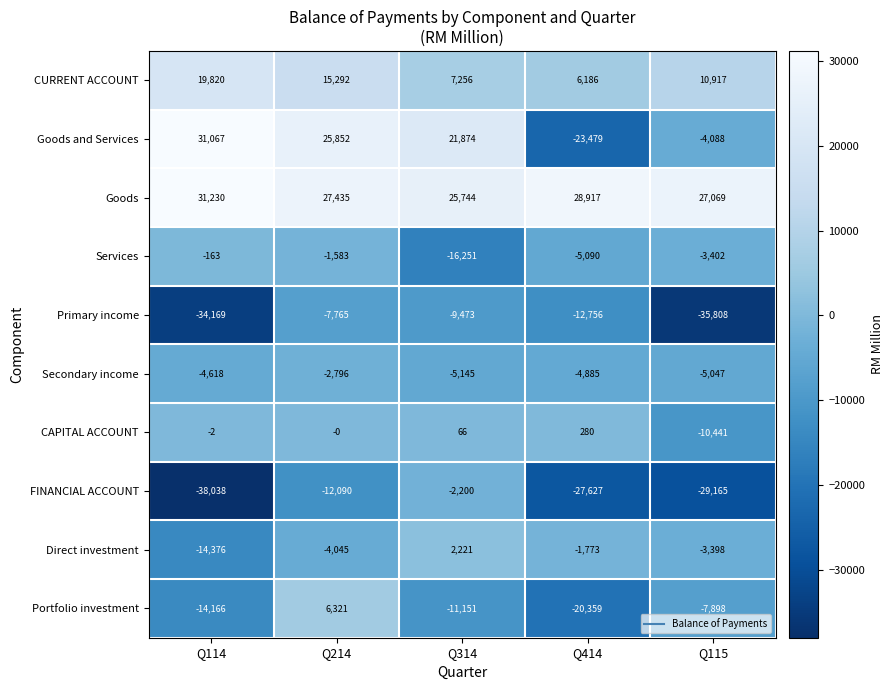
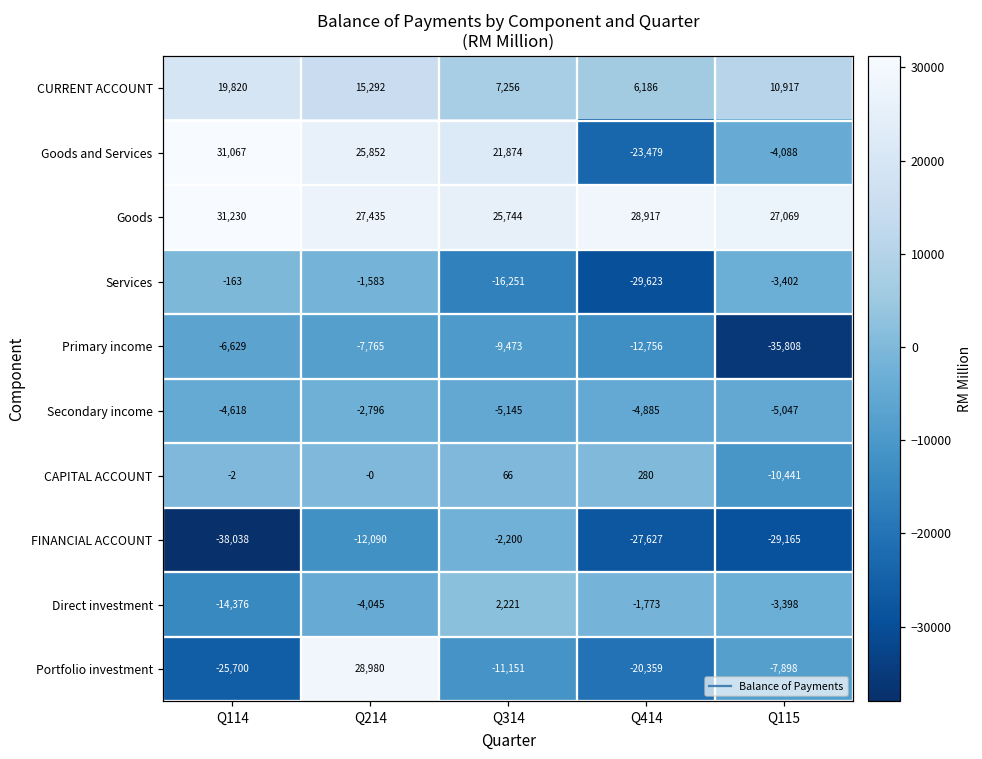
  {
    "CURRENT ACCOUNT": {
      "Q114": "19,820",
      "Q214": "15,292",
      "Q314": "7,256",
      "Q414": "6,186",
      "Q115": "10,917"
    },
    "Goods and Services": {
      "Q114": "31,067",
      "Q214": "25,852",
      "Q314": "21,874",
      "Q414": "-23,479",
      "Q115": "-4,088"
    },
    "Goods": {
      "Q114": "31,230",
      "Q214": "27,435",
      "Q314": "25,744",
      "Q414": "28,917",
      "Q115": "27,069"
    },
    "Services": {
      "Q114": "-163",
      "Q214": "-1,583",
      "Q314": "-16,251",
-     "Q414": "-5,090",
+     "Q414": "-29,623",
      "Q115": "-3,402"
    },
    "Primary income": {
-     "Q114": "-34,169",
+     "Q114": "-6,629",
      "Q214": "-7,765",
      "Q314": "-9,473",
      "Q414": "-12,756",
      "Q115": "-35,808"
    },
    "Secondary income": {
      "Q114": "-4,618",
      "Q214": "-2,796",
      "Q314": "-5,145",
      "Q414": "-4,885",
      "Q115": "-5,047"
    },
    "CAPITAL ACCOUNT": {
      "Q114": "-2",
      "Q214": "-0",
      "Q314": "66",
      "Q414": "280",
      "Q115": "-10,441"
    },
    "FINANCIAL ACCOUNT": {
      "Q114": "-38,038",
      "Q214": "-12,090",
      "Q314": "-2,200",
      "Q414": "-27,627",
      "Q115": "-29,165"
    },
    "Direct investment": {
      "Q114": "-14,376",
      "Q214": "-4,045",
      "Q314": "2,221",
      "Q414": "-1,773",
      "Q115": "-3,398"
    },
    "Portfolio investment": {
-     "Q114": "-14,166",
-     "Q214": "6,321",
+     "Q114": "-25,700",
+     "Q214": "28,980",
      "Q314": "-11,151",
      "Q414": "-20,359",
      "Q115": "-7,898"
    }
  }
